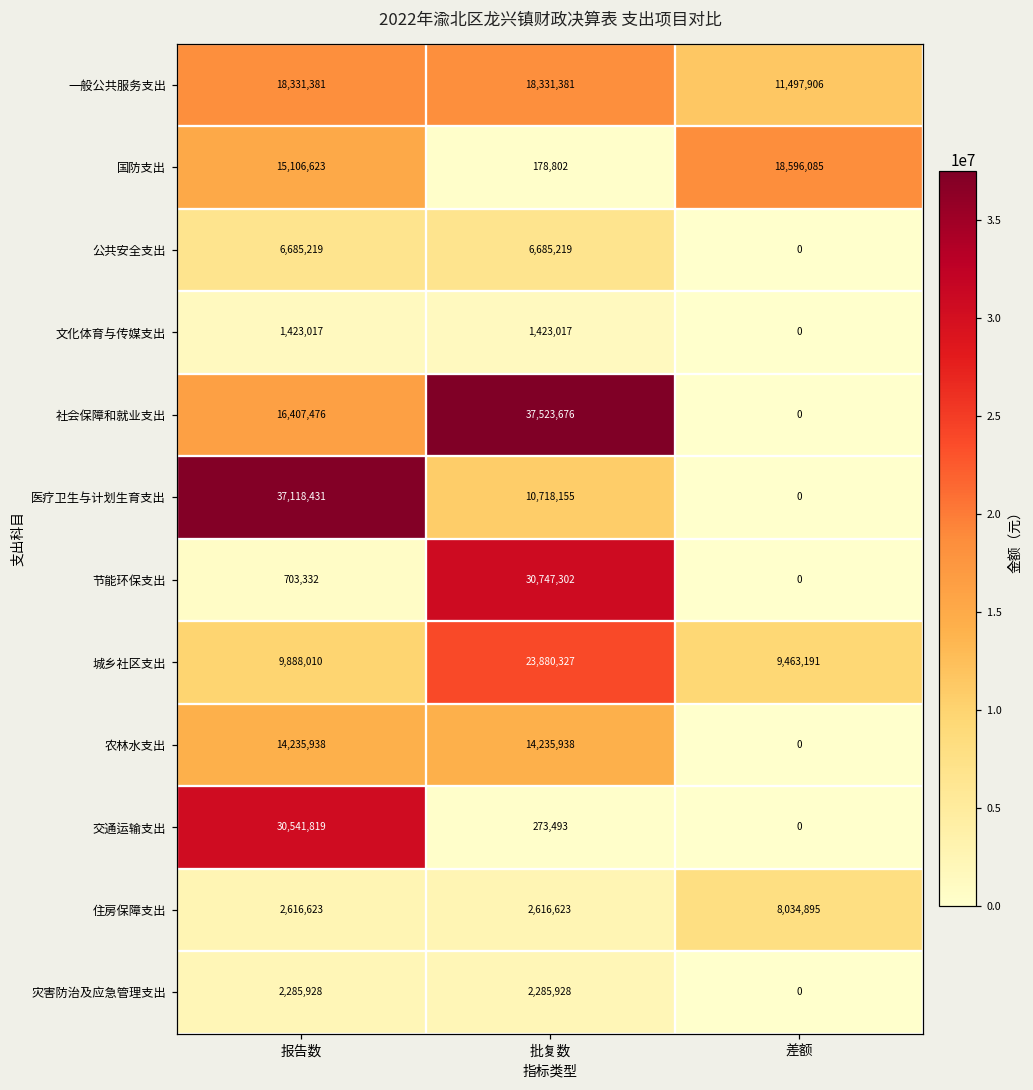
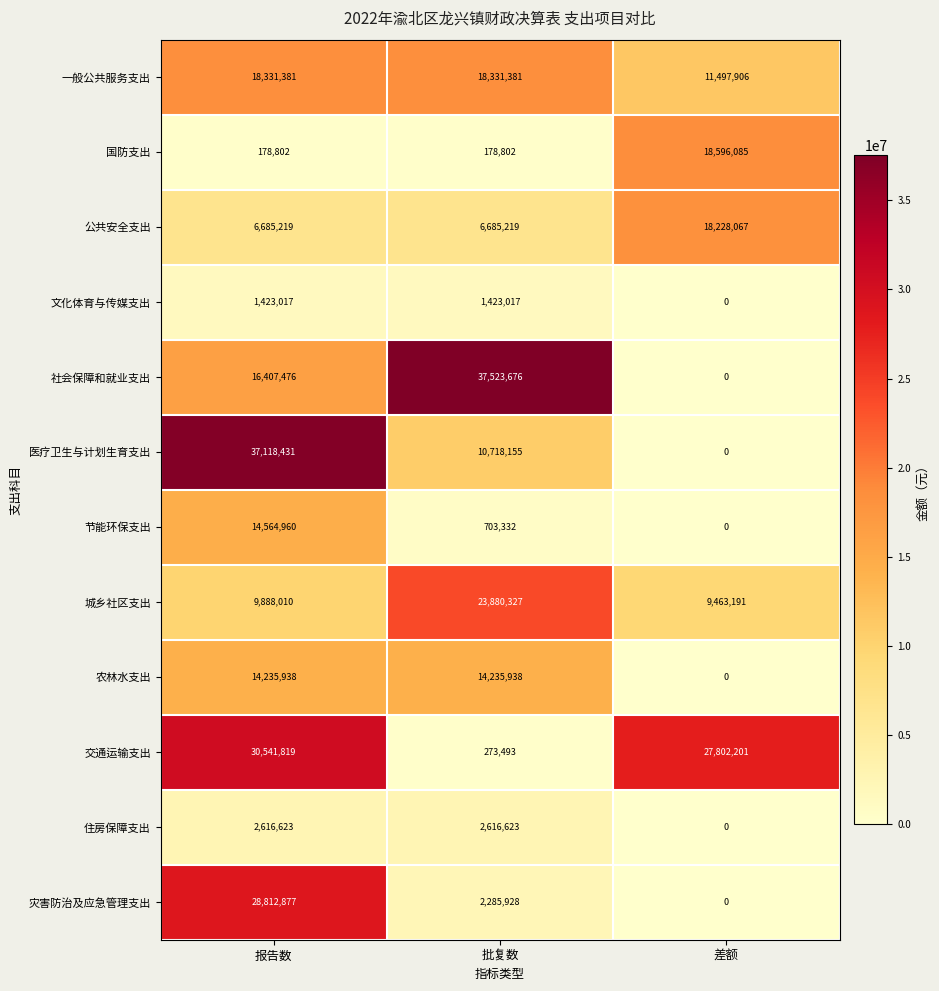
  {
    "一般公共服务支出": {
      "报告数": "18,331,381",
      "批复数": "18,331,381",
      "差额": "11,497,906"
    },
    "国防支出": {
-     "报告数": "15,106,623",
+     "报告数": "178,802",
      "批复数": "178,802",
      "差额": "18,596,085"
    },
    "公共安全支出": {
      "报告数": "6,685,219",
      "批复数": "6,685,219",
-     "差额": "0"
+     "差额": "18,228,067"
    },
    "文化体育与传媒支出": {
      "报告数": "1,423,017",
      "批复数": "1,423,017",
      "差额": "0"
    },
    "社会保障和就业支出": {
      "报告数": "16,407,476",
      "批复数": "37,523,676",
      "差额": "0"
    },
    "医疗卫生与计划生育支出": {
      "报告数": "37,118,431",
      "批复数": "10,718,155",
      "差额": "0"
    },
    "节能环保支出": {
-     "报告数": "703,332",
-     "批复数": "30,747,302",
+     "报告数": "14,564,960",
+     "批复数": "703,332",
      "差额": "0"
    },
    "城乡社区支出": {
      "报告数": "9,888,010",
      "批复数": "23,880,327",
      "差额": "9,463,191"
    },
    "农林水支出": {
      "报告数": "14,235,938",
      "批复数": "14,235,938",
      "差额": "0"
    },
    "交通运输支出": {
      "报告数": "30,541,819",
      "批复数": "273,493",
-     "差额": "0"
+     "差额": "27,802,201"
    },
    "住房保障支出": {
      "报告数": "2,616,623",
      "批复数": "2,616,623",
-     "差额": "8,034,895"
+     "差额": "0"
    },
    "灾害防治及应急管理支出": {
-     "报告数": "2,285,928",
+     "报告数": "28,812,877",
      "批复数": "2,285,928",
      "差额": "0"
    }
  }
